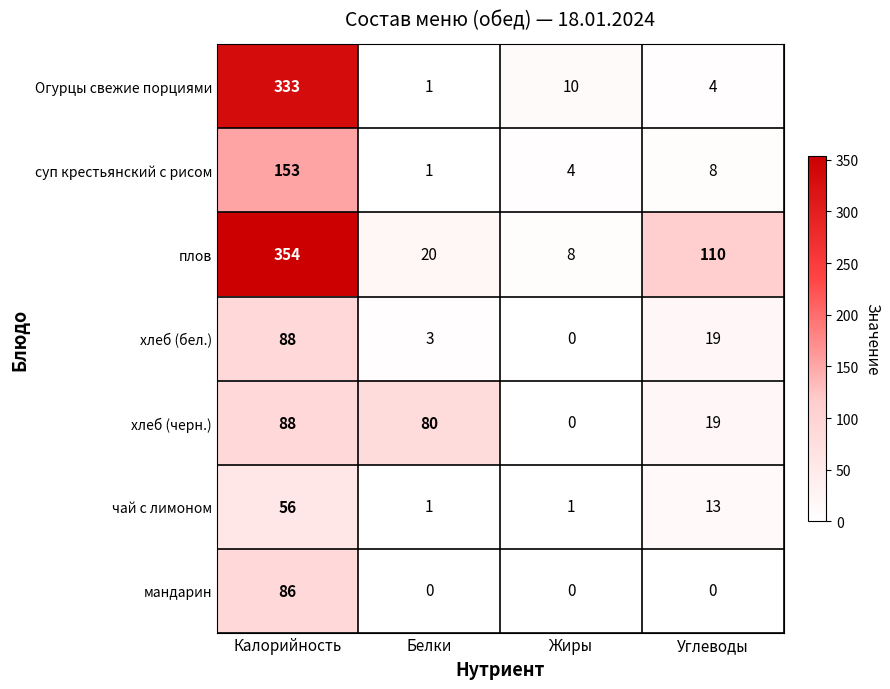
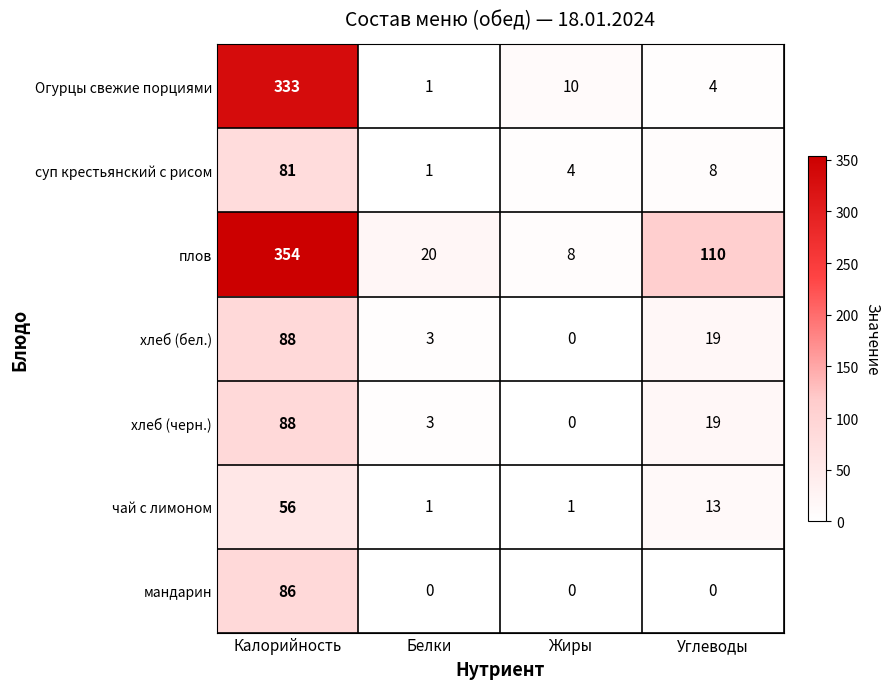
  {
    "Огурцы свежие порциями": {
      "Калорийность": 333,
      "Белки": 1,
      "Жиры": 10,
      "Углеводы": 4
    },
    "суп крестьянский с рисом": {
-     "Калорийность": 153,
+     "Калорийность": 81,
      "Белки": 1,
      "Жиры": 4,
      "Углеводы": 8
    },
    "плов": {
      "Калорийность": 354,
      "Белки": 20,
      "Жиры": 8,
      "Углеводы": 110
    },
    "хлеб (бел.)": {
      "Калорийность": 88,
      "Белки": 3,
      "Жиры": 0,
      "Углеводы": 19
    },
    "хлеб (черн.)": {
      "Калорийность": 88,
-     "Белки": 80,
+     "Белки": 3,
      "Жиры": 0,
      "Углеводы": 19
    },
    "чай с лимоном": {
      "Калорийность": 56,
      "Белки": 1,
      "Жиры": 1,
      "Углеводы": 13
    },
    "мандарин": {
      "Калорийность": 86,
      "Белки": 0,
      "Жиры": 0,
      "Углеводы": 0
    }
  }
